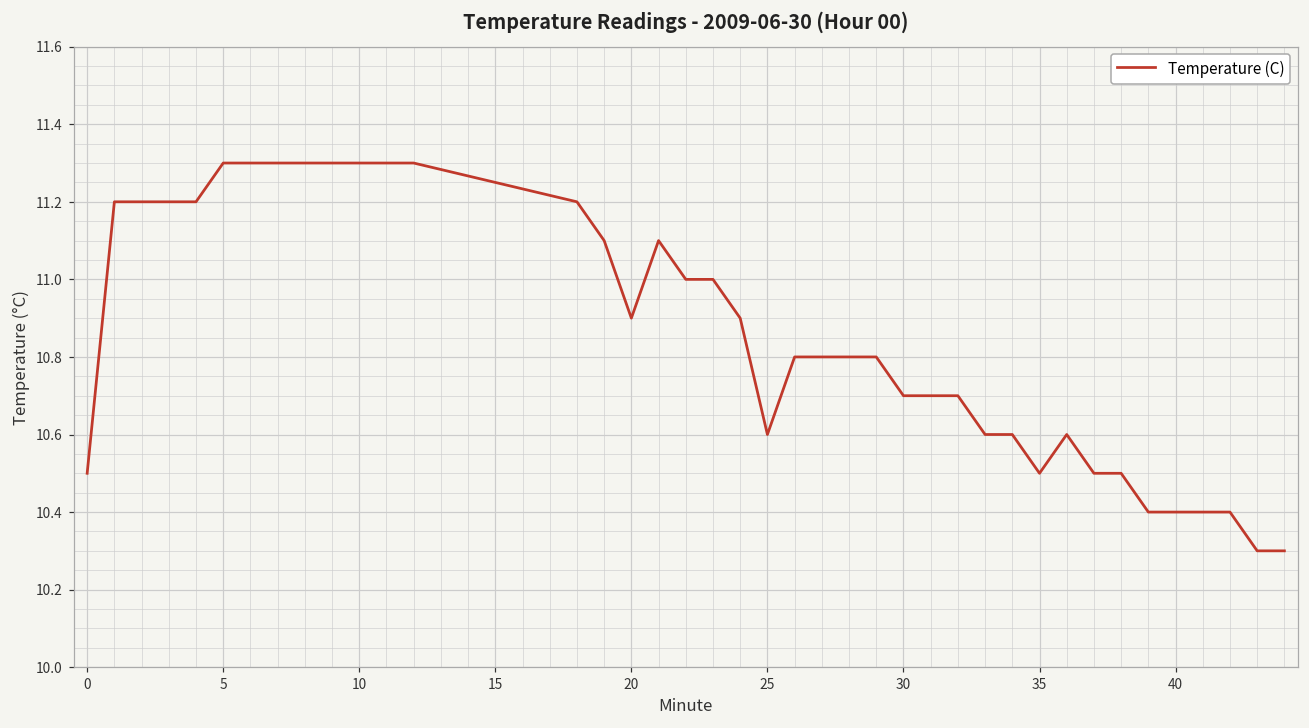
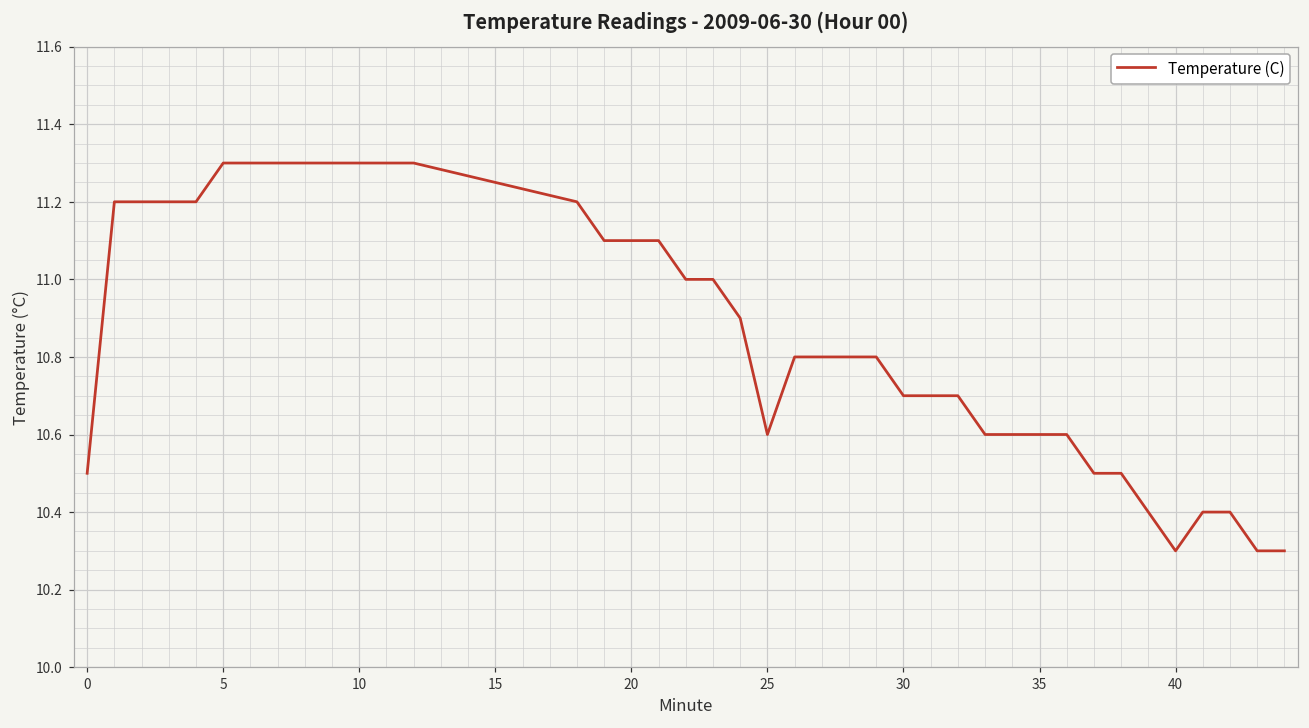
  {
    "0": 10.5,
    "5": 11.3,
    "10": 11.3,
-   "20": 10.9,
+   "20": 11.1,
    "25": 10.6,
    "30": 10.7,
-   "35": 10.5,
-   "40": 10.4
+   "35": 10.6,
+   "40": 10.3
  }
